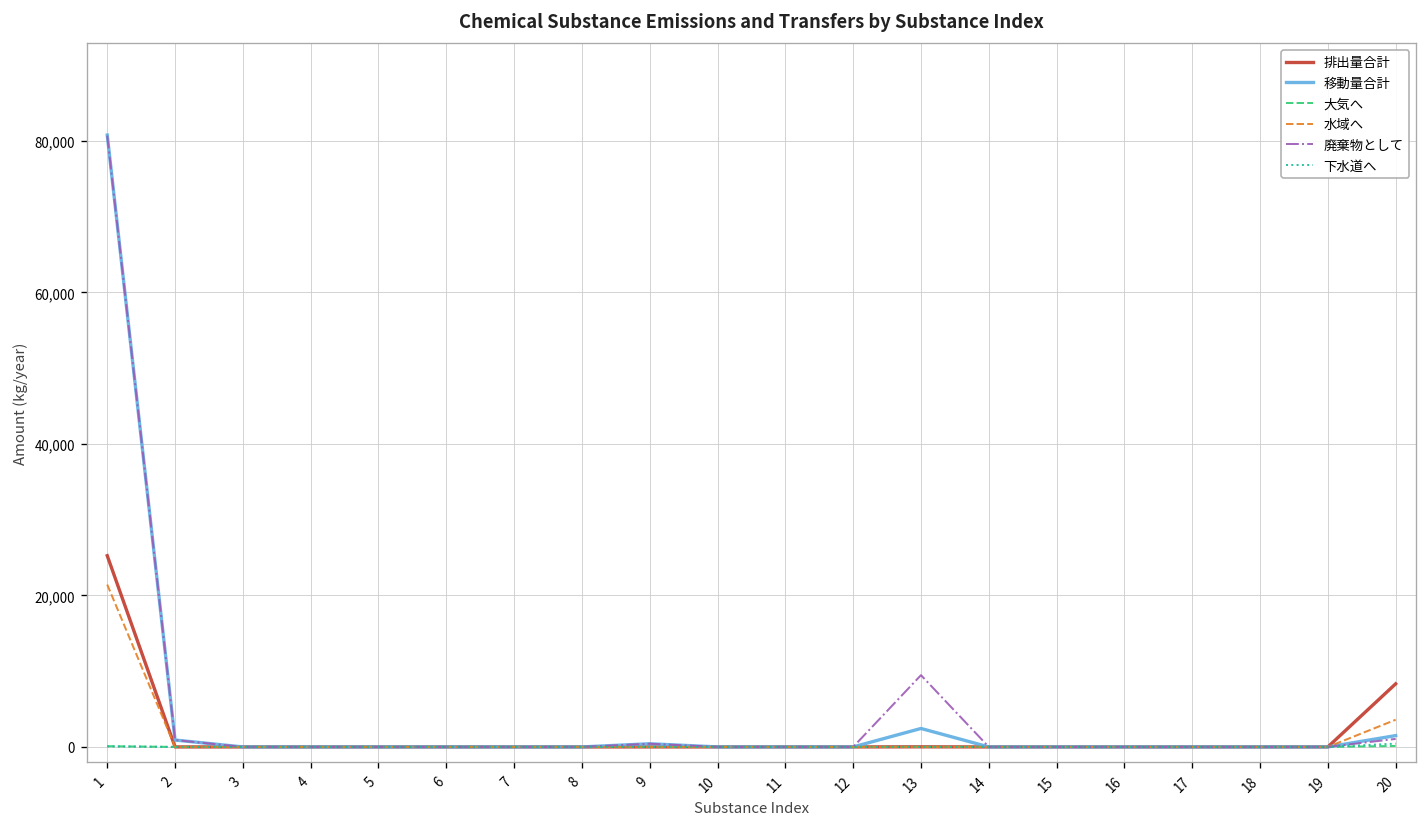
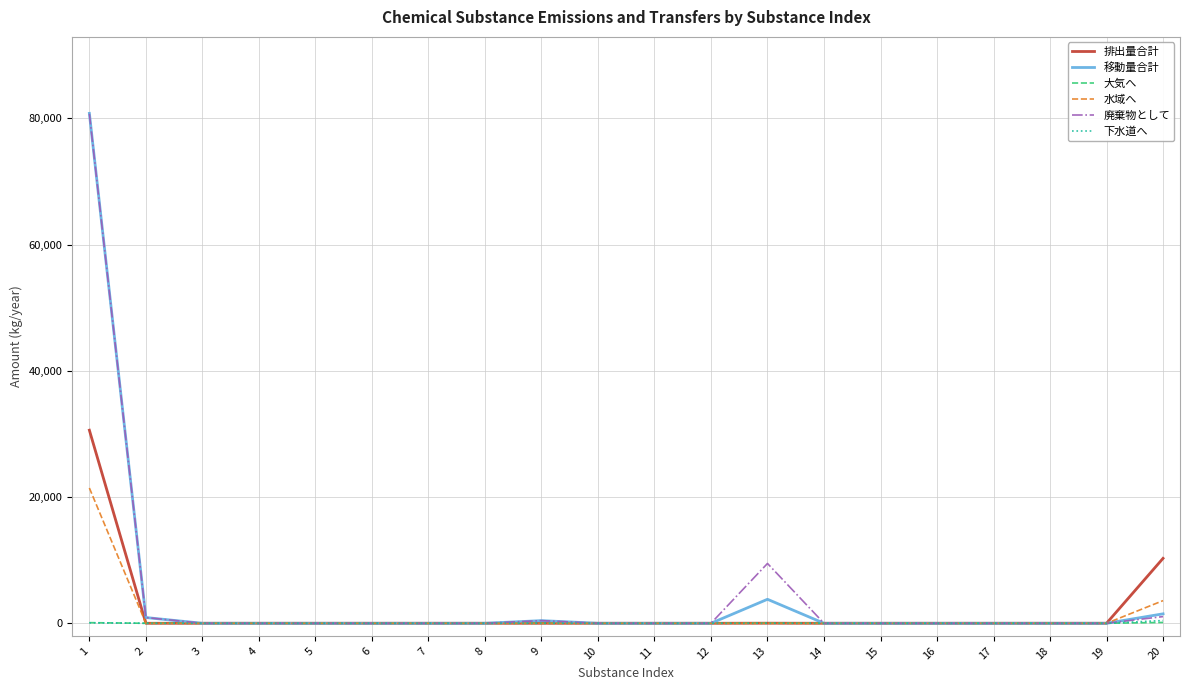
  {
    "排出量合計": {
-     "1": "25,000",
-     "20": "8,000"
+     "1": "31,000",
+     "20": "10,000"
    },
    "移動量合計": {
-     "13": "2,000",
+     "13": "4,000",
      "20": "1,000"
    },
    "水域へ": {
      "1": "21,000",
      "20": "4,000"
    },
    "廃棄物として": {
      "13": "9,000",
      "20": "1,000"
    }
  }
